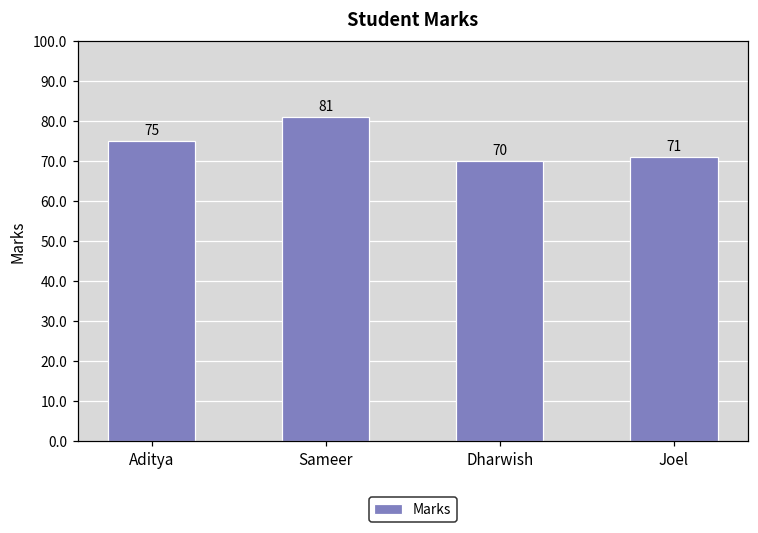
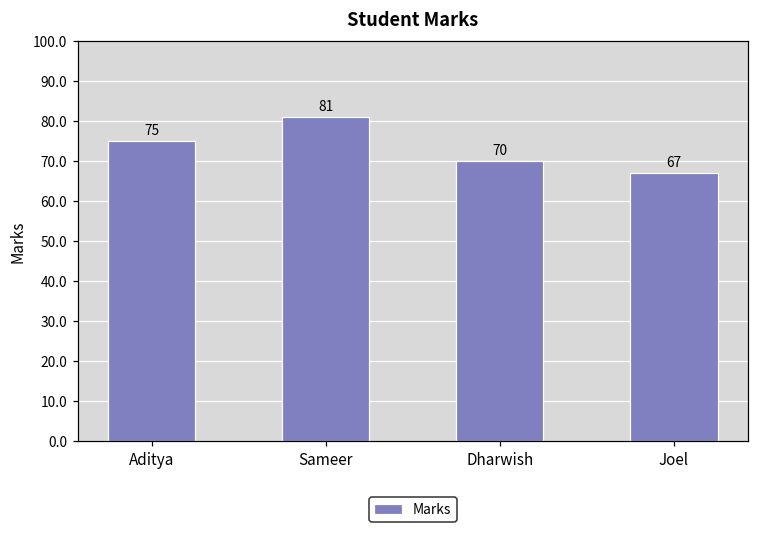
  {
    "Aditya": 75,
    "Sameer": 81,
    "Dharwish": 70,
-   "Joel": 71
+   "Joel": 67
  }
